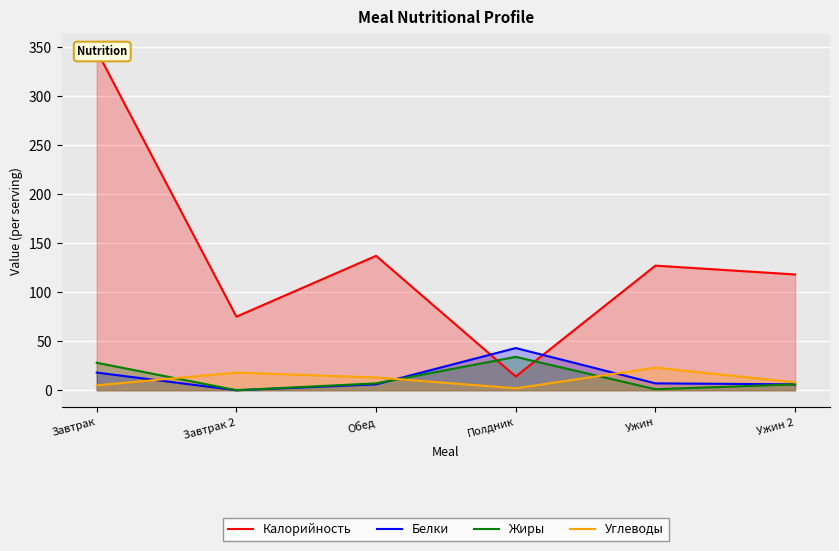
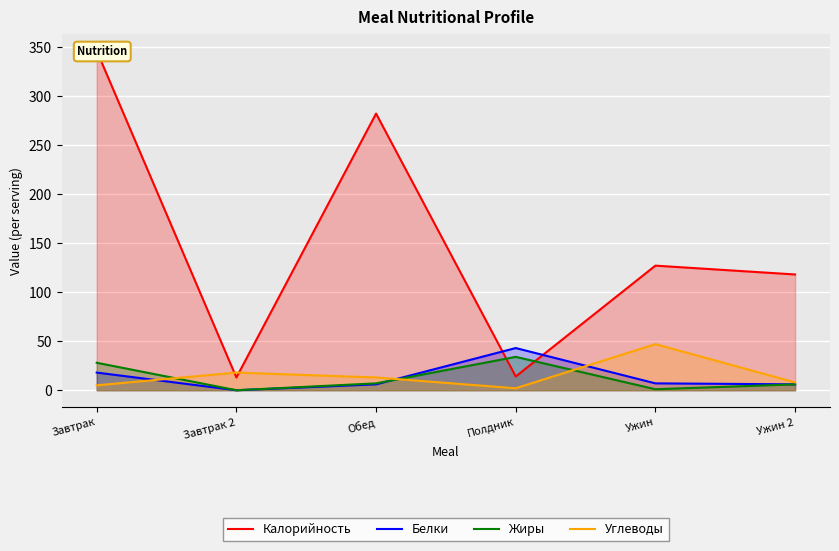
  {
    "Калорийность": {
-     "Завтрак 2": 80,
-     "Обед": 140,
+     "Завтрак 2": 10,
+     "Обед": 280,
      "Полдник": 10,
      "Ужин": 130,
      "Ужин 2": 120
    },
    "Белки": {
      "Завтрак": 20,
      "Полдник": 40,
      "Ужин": 10
    },
    "Жиры": {
      "Завтрак": 30,
      "Полдник": 30,
      "Ужин": 0
    },
    "Углеводы": {
      "Завтрак": 10,
      "Завтрак 2": 20,
      "Обед": 10,
      "Полдник": 0,
-     "Ужин": 20
+     "Ужин": 50
    }
  }
